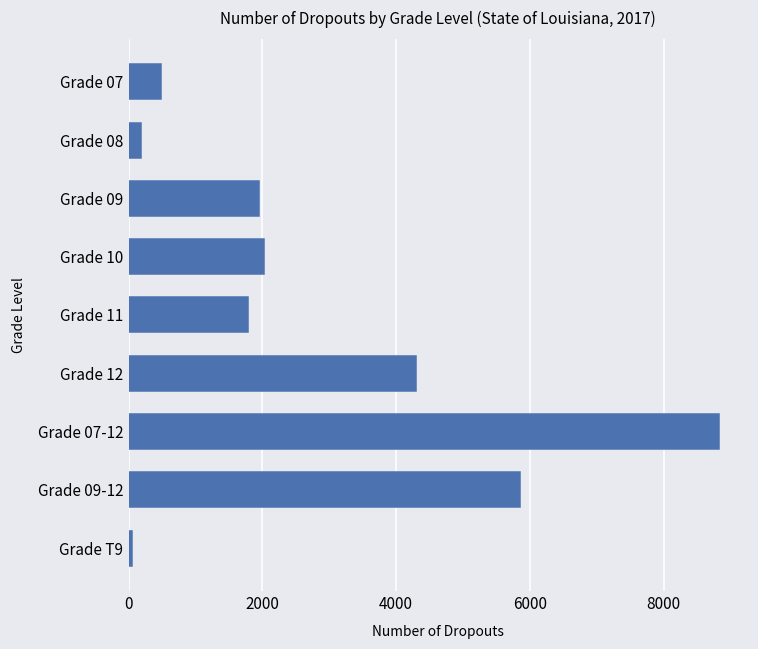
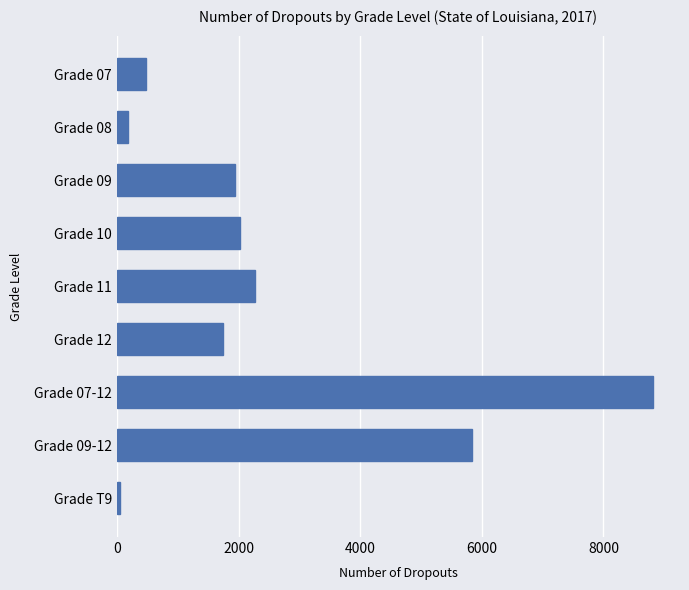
  {
    "Grade 07": 500,
    "Grade 08": 200,
    "Grade 09": 1900,
    "Grade 10": 2000,
-   "Grade 11": 1800,
-   "Grade 12": 4300,
+   "Grade 11": 2300,
+   "Grade 12": 1700,
    "Grade 07-12": 8800,
    "Grade 09-12": 5800,
    "Grade T9": 0
  }
